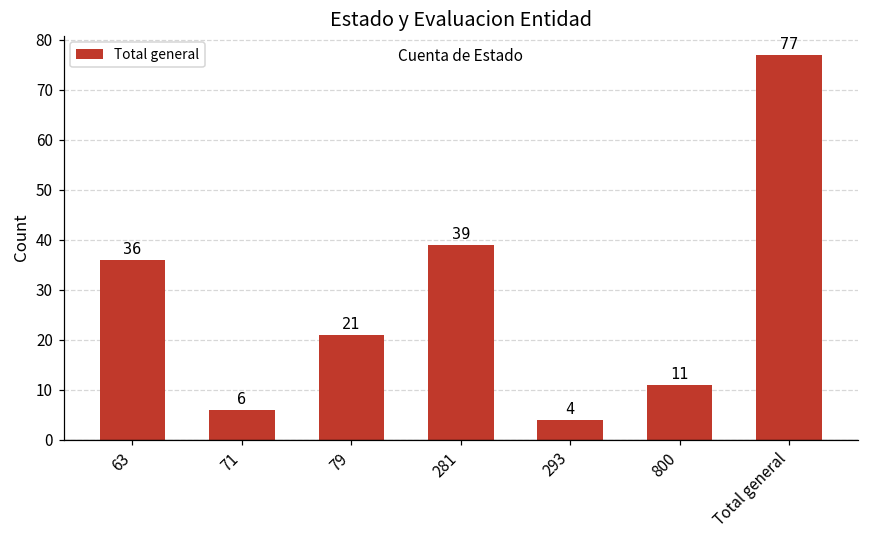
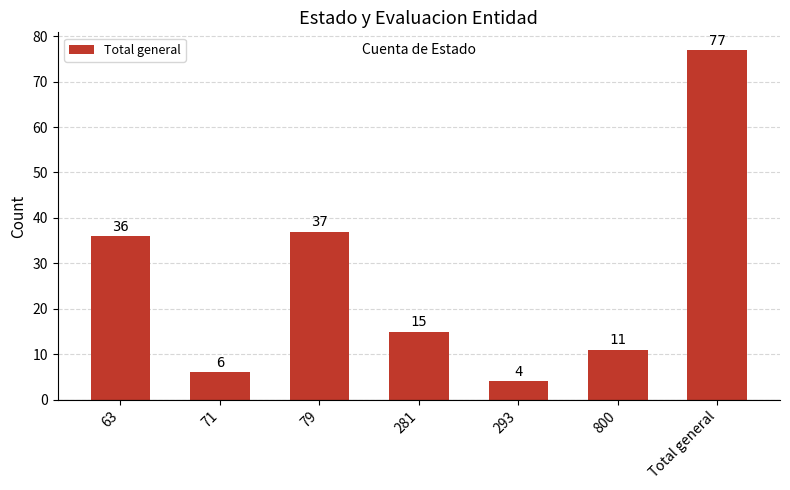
  {
    "63": 36,
    "71": 6,
-   "79": 21,
-   "281": 39,
+   "79": 37,
+   "281": 15,
    "293": 4,
    "800": 11,
    "Total general": 77
  }
